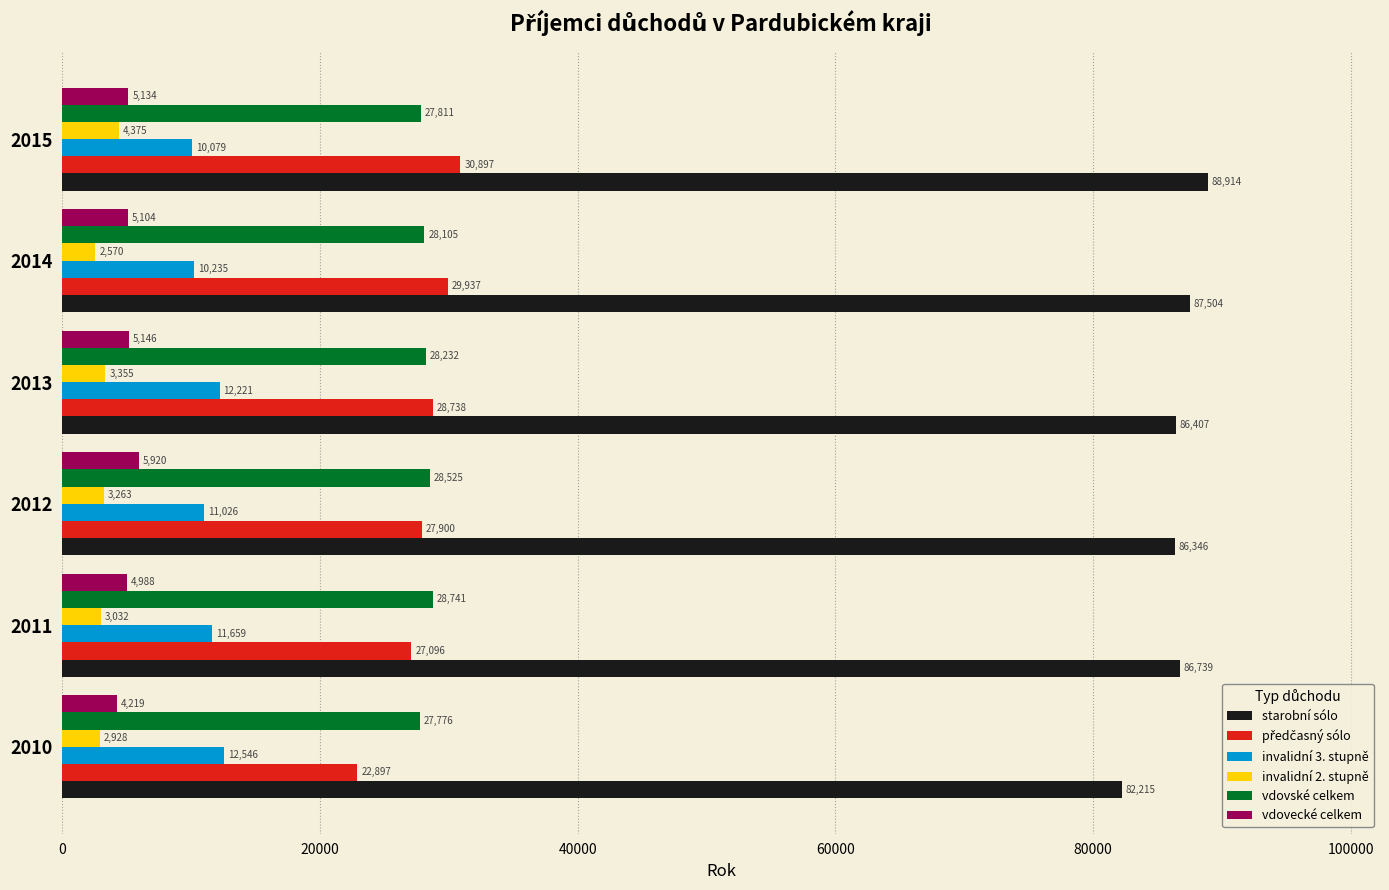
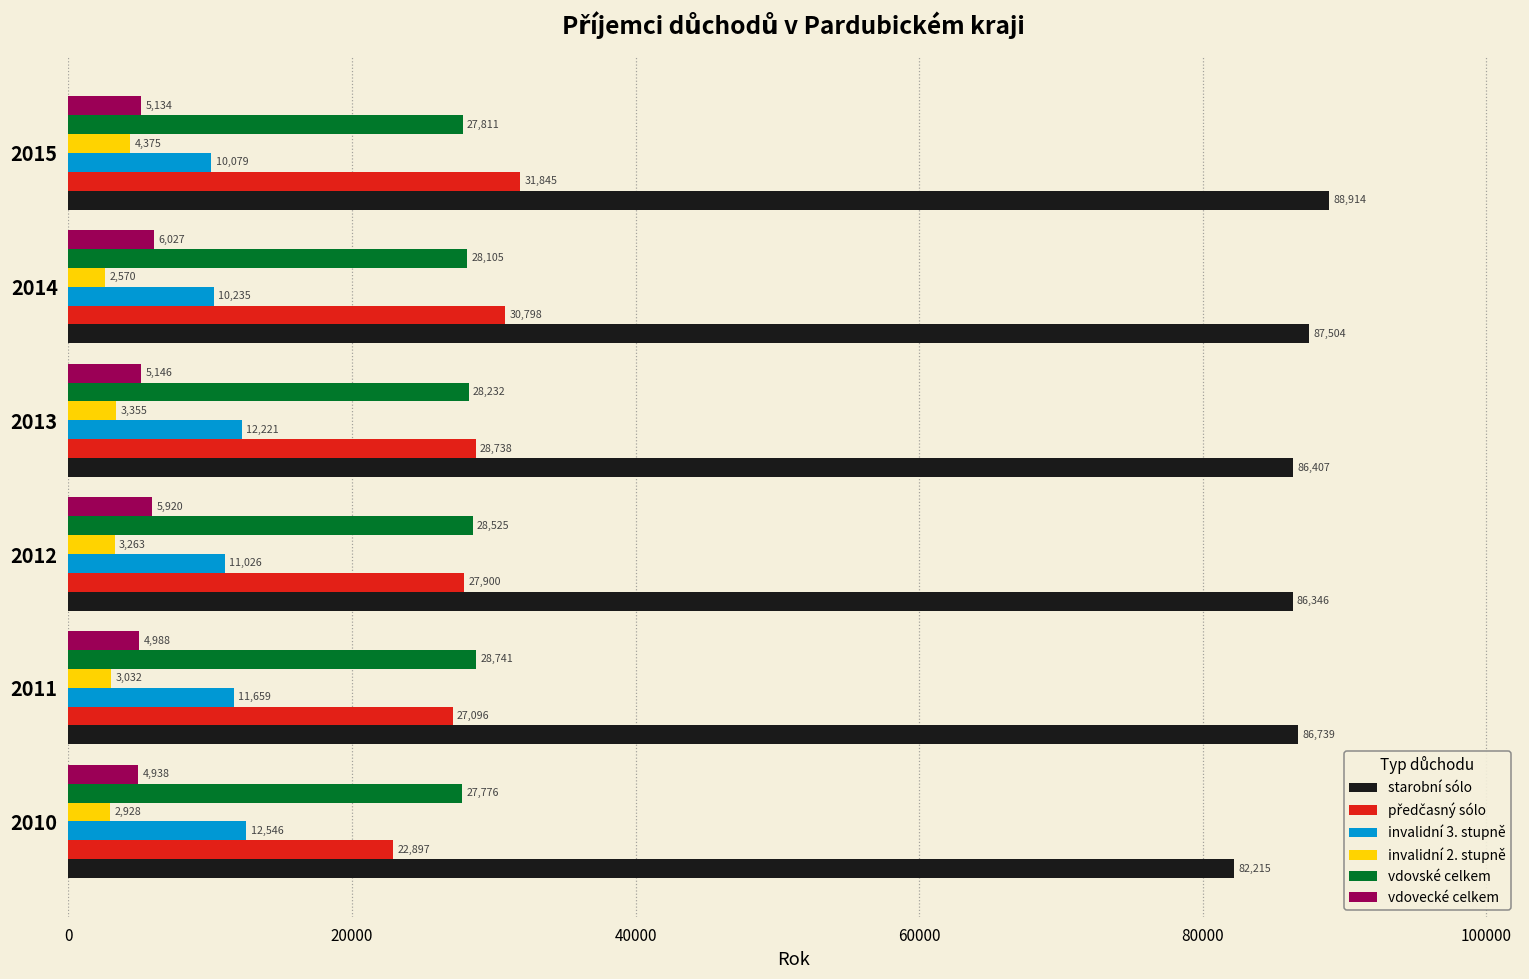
  {
    "starobní sólo": {
      "2015": "88,914",
      "2014": "87,504",
      "2013": "86,407",
      "2012": "86,346",
      "2011": "86,739",
      "2010": "82,215"
    },
    "předčasný sólo": {
-     "2015": "30,897",
-     "2014": "29,937",
+     "2015": "31,845",
+     "2014": "30,798",
      "2013": "28,738",
      "2012": "27,900",
      "2011": "27,096",
      "2010": "22,897"
    },
    "invalidní 3. stupně": {
      "2015": "10,079",
      "2014": "10,235",
      "2013": "12,221",
      "2012": "11,026",
      "2011": "11,659",
      "2010": "12,546"
    },
    "invalidní 2. stupně": {
      "2015": "4,375",
      "2014": "2,570",
      "2013": "3,355",
      "2012": "3,263",
      "2011": "3,032",
      "2010": "2,928"
    },
    "vdovské celkem": {
      "2015": "27,811",
      "2014": "28,105",
      "2013": "28,232",
      "2012": "28,525",
      "2011": "28,741",
      "2010": "27,776"
    },
    "vdovecké celkem": {
      "2015": "5,134",
-     "2014": "5,104",
+     "2014": "6,027",
      "2013": "5,146",
      "2012": "5,920",
      "2011": "4,988",
-     "2010": "4,219"
+     "2010": "4,938"
    }
  }
